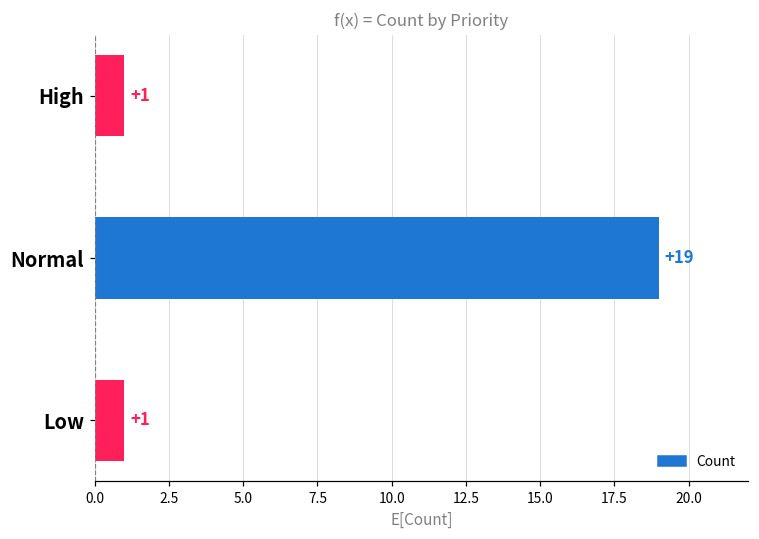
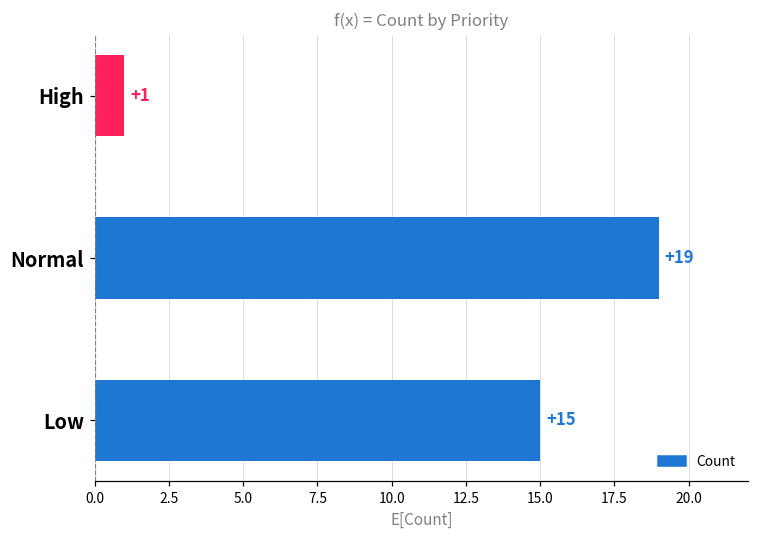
  {
    "High": "+1",
    "Normal": "+19",
-   "Low": "+1"
+   "Low": "+15"
  }
